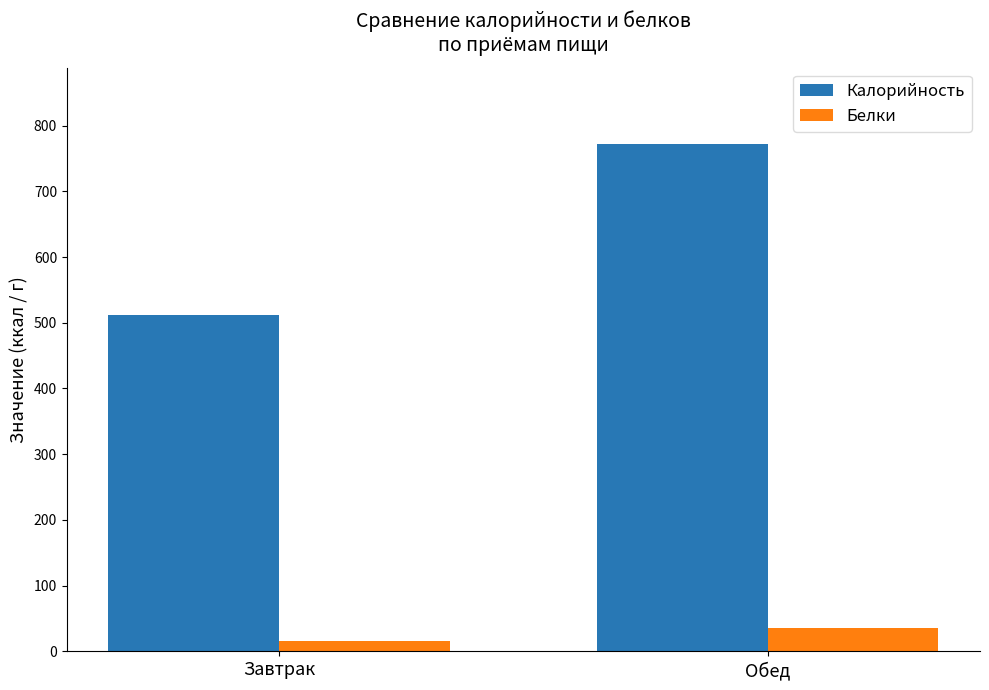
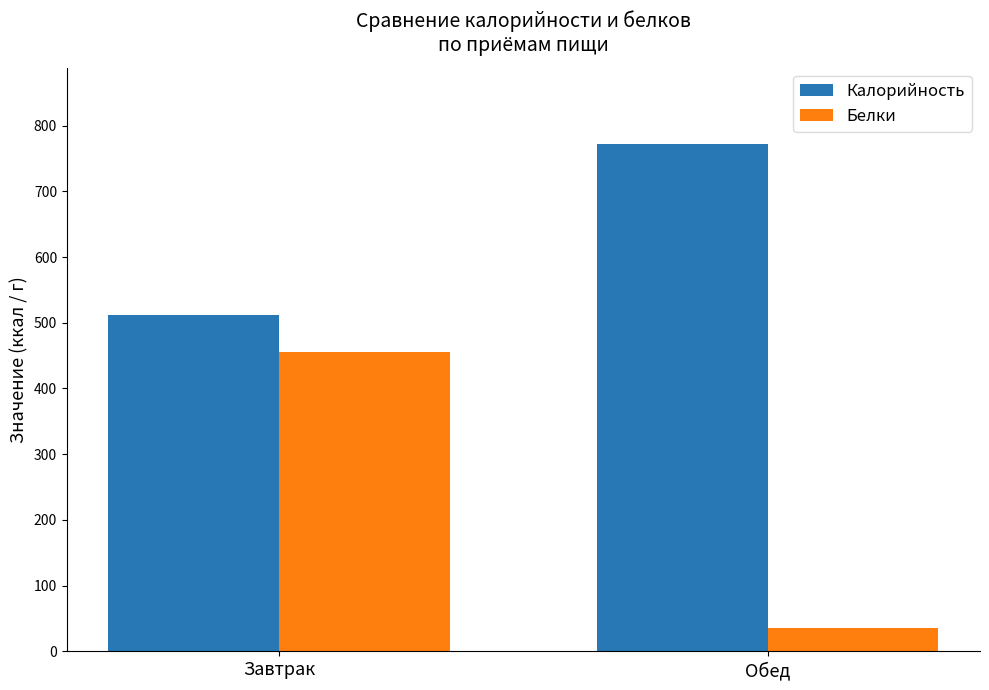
  {
    "Калорийность": {
      "Завтрак": 510,
      "Обед": 770
    },
    "Белки": {
-     "Завтрак": 20,
+     "Завтрак": 460,
      "Обед": 40
    }
  }
